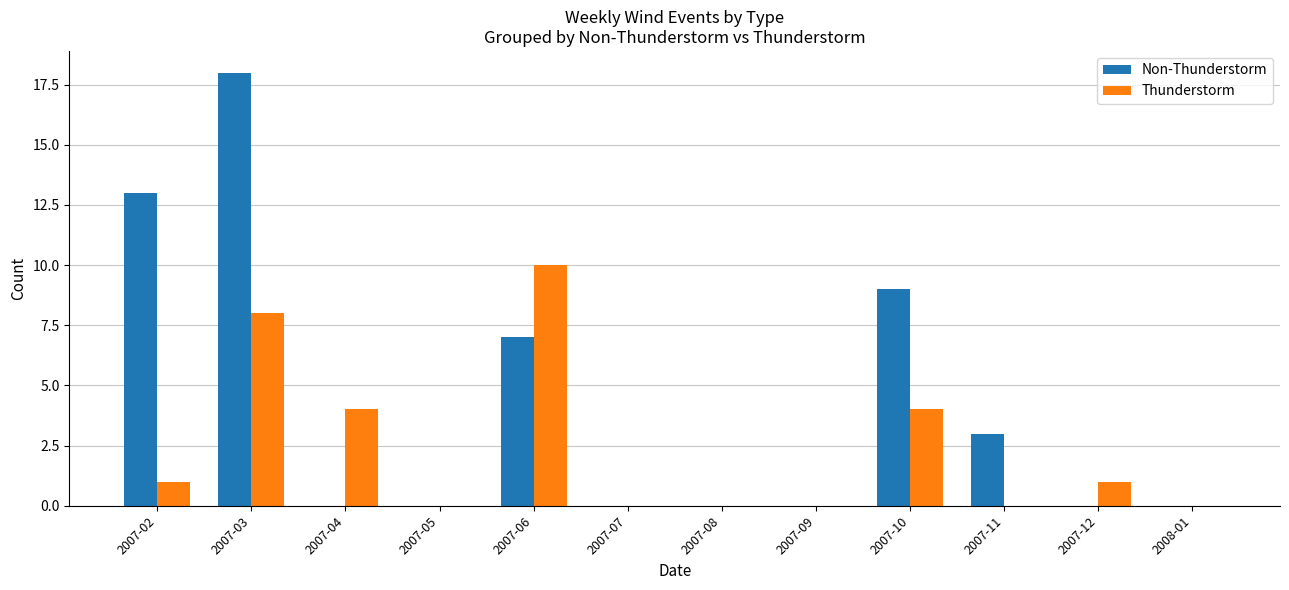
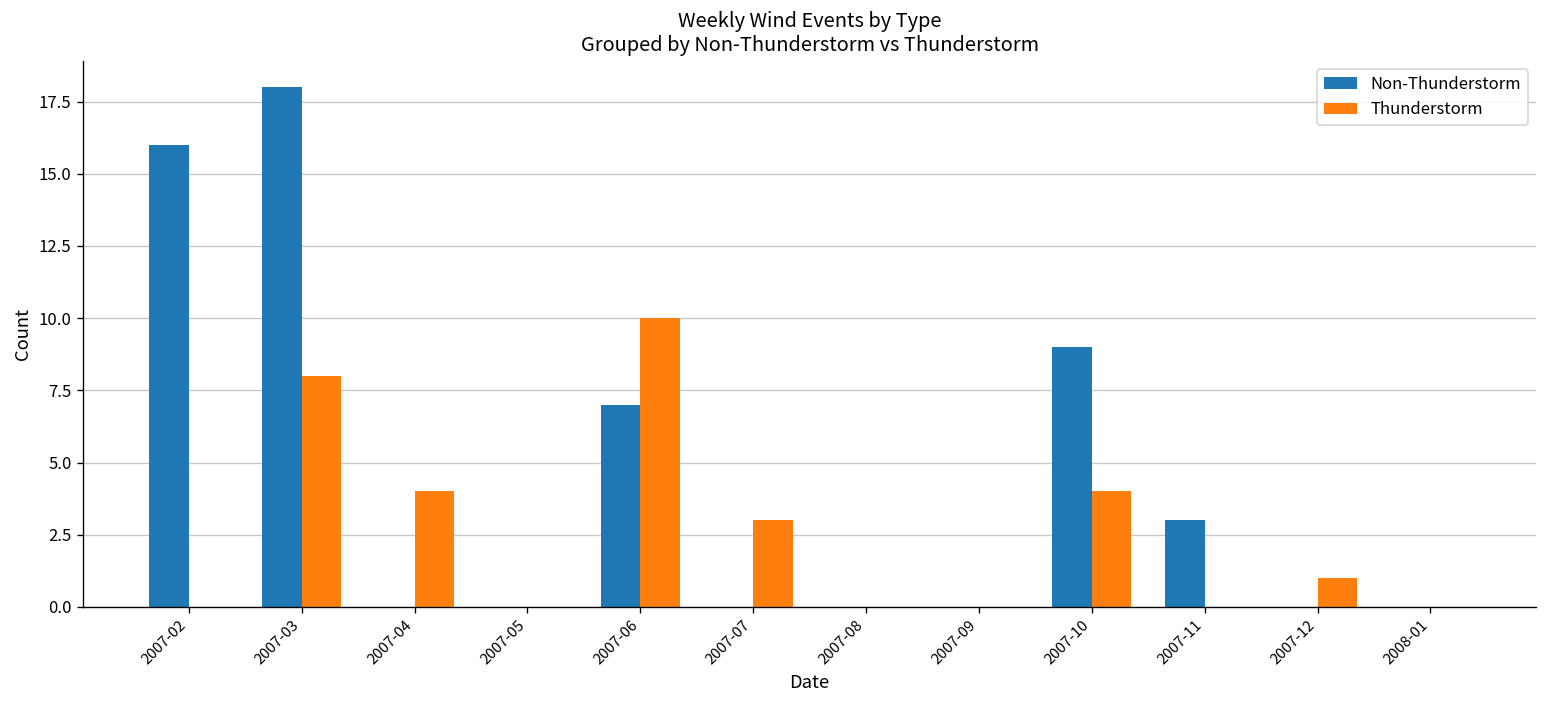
  {
    "Non-Thunderstorm": {
-     "2007-02": 13,
+     "2007-02": 16,
      "2007-03": 18,
      "2007-04": 0,
      "2007-05": 0,
      "2007-06": 7,
      "2007-07": 0,
      "2007-08": 0,
      "2007-09": 0,
      "2007-10": 9,
      "2007-11": 3,
      "2007-12": 0,
      "2008-01": 0
    },
    "Thunderstorm": {
-     "2007-02": 1,
+     "2007-02": 0,
      "2007-03": 8,
      "2007-04": 4,
      "2007-05": 0,
      "2007-06": 10,
-     "2007-07": 0,
+     "2007-07": 3,
      "2007-08": 0,
      "2007-09": 0,
      "2007-10": 4,
      "2007-11": 0,
      "2007-12": 1,
      "2008-01": 0
    }
  }
